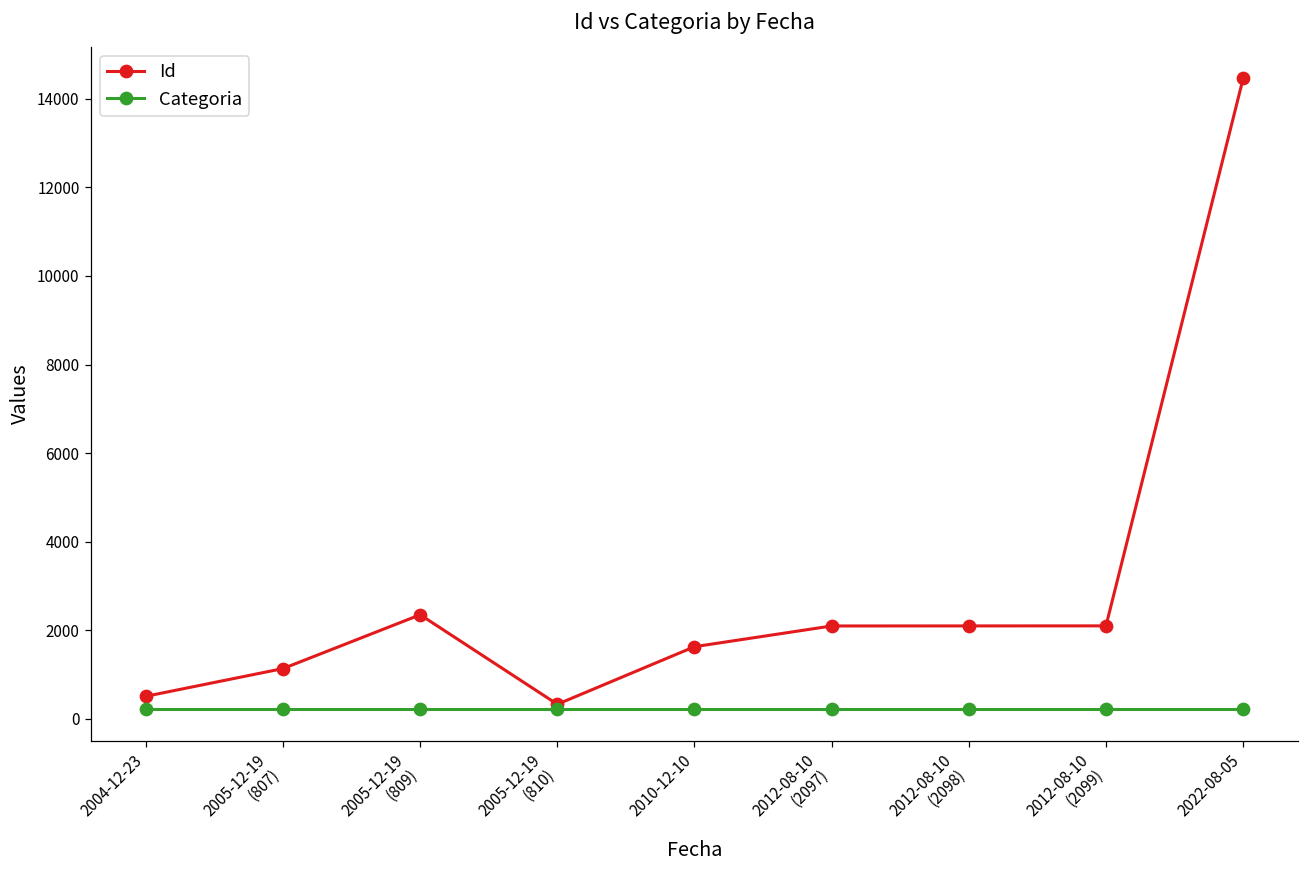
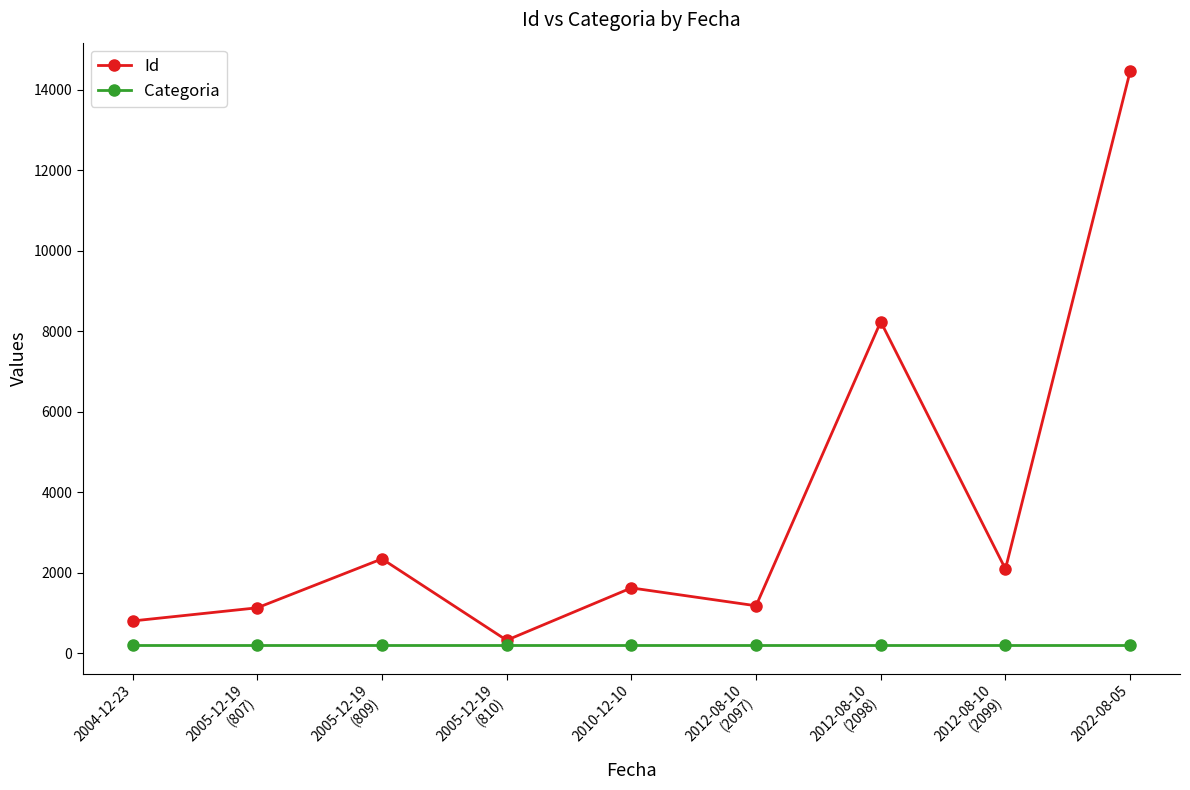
  {
    "Id": {
-     "2004-12-23": 500,
+     "2004-12-23": 800,
      "2005-12-19 (807)": 1100,
      "2005-12-19 (809)": 2400,
      "2005-12-19 (810)": 300,
      "2010-12-10": 1600,
-     "2012-08-10 (2097)": 2100,
-     "2012-08-10 (2098)": 2100,
+     "2012-08-10 (2097)": 1200,
+     "2012-08-10 (2098)": 8200,
      "2012-08-10 (2099)": 2100,
      "2022-08-05": 14500
    },
    "Categoria": {
      "2004-12-23": 200,
      "2005-12-19 (807)": 200,
      "2005-12-19 (809)": 200,
      "2005-12-19 (810)": 200,
      "2010-12-10": 200,
      "2012-08-10 (2097)": 200,
      "2012-08-10 (2098)": 200,
      "2012-08-10 (2099)": 200,
      "2022-08-05": 200
    }
  }
